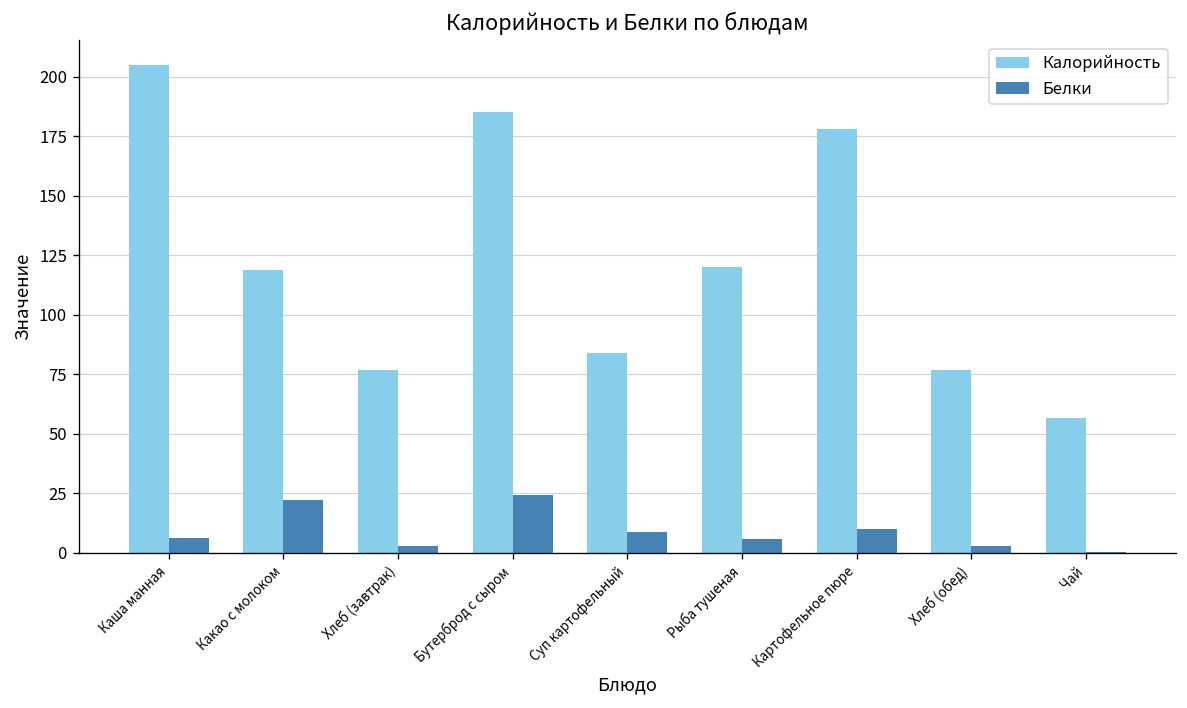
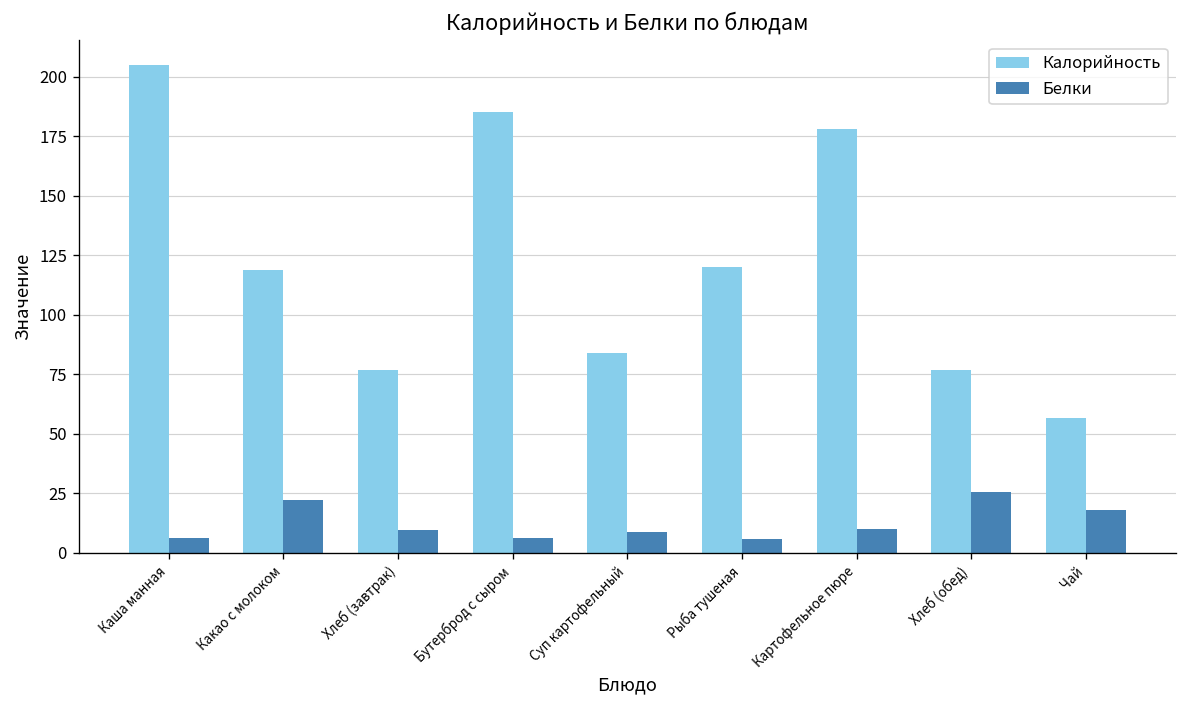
  {
    "Калорийность": {
      "Каша манная": 205,
      "Какао с молоком": 119,
      "Хлеб (завтрак)": 77,
      "Бутерброд с сыром": 185,
      "Суп картофельный": 84,
      "Рыба тушеная": 120,
      "Картофельное пюре": 178,
      "Хлеб (обед)": 77,
      "Чай": 57
    },
    "Белки": {
      "Каша манная": 6,
      "Какао с молоком": 22,
-     "Хлеб (завтрак)": 3,
-     "Бутерброд с сыром": 24,
+     "Хлеб (завтрак)": 9,
+     "Бутерброд с сыром": 6,
      "Суп картофельный": 9,
      "Рыба тушеная": 6,
      "Картофельное пюре": 10,
-     "Хлеб (обед)": 3,
-     "Чай": 0
+     "Хлеб (обед)": 25,
+     "Чай": 18
    }
  }
